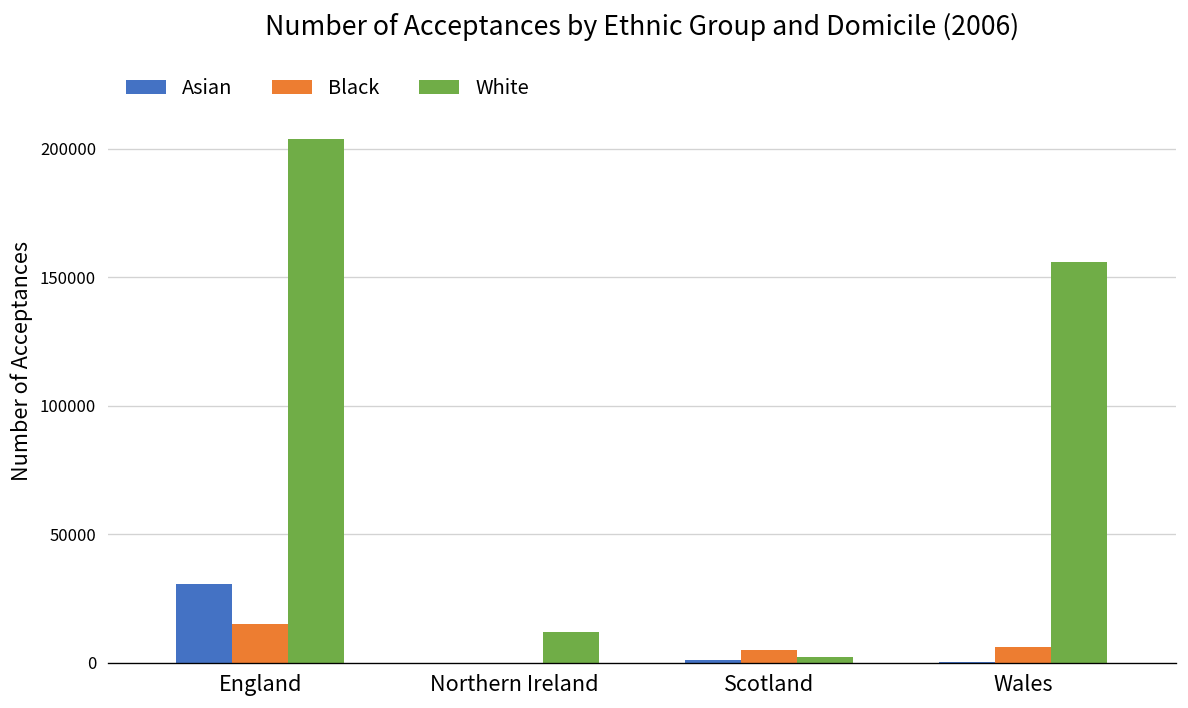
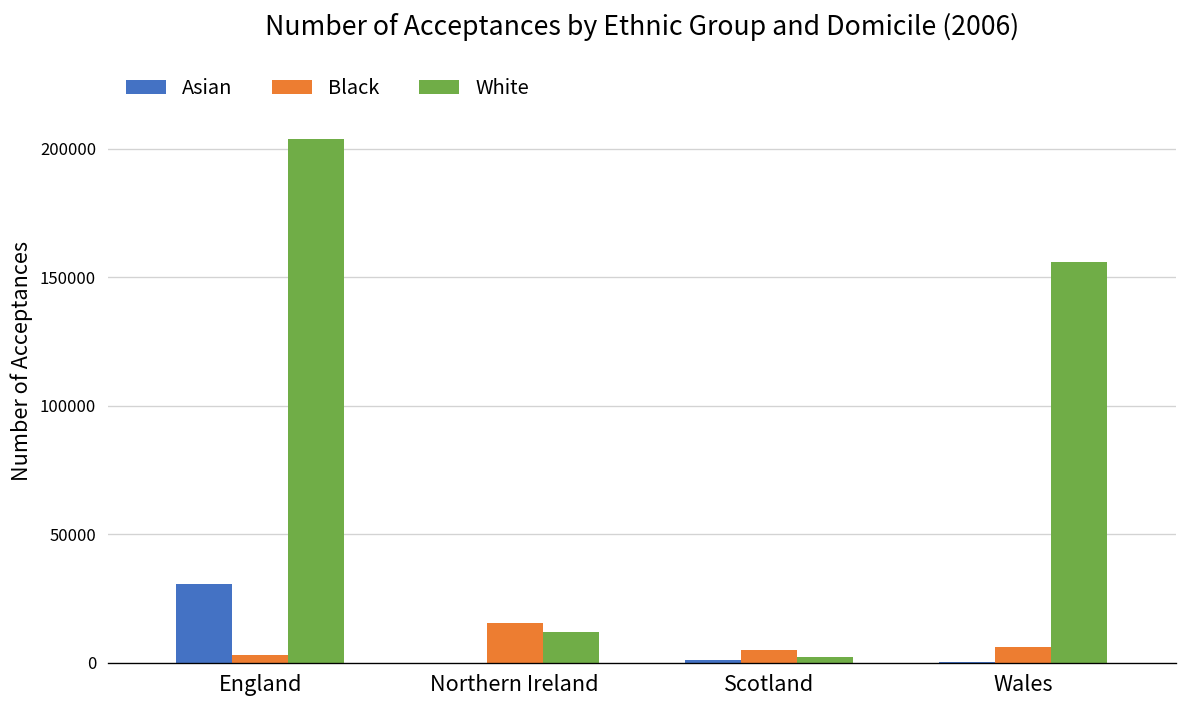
  {
    "Asian": {
      "England": 30000
    },
    "Black": {
-     "England": 15000,
-     "Northern Ireland": 0,
+     "England": 3000,
+     "Northern Ireland": 16000,
      "Scotland": 5000,
      "Wales": 6000
    },
    "White": {
      "England": 204000,
      "Northern Ireland": 12000,
      "Scotland": 2000,
      "Wales": 156000
    }
  }
